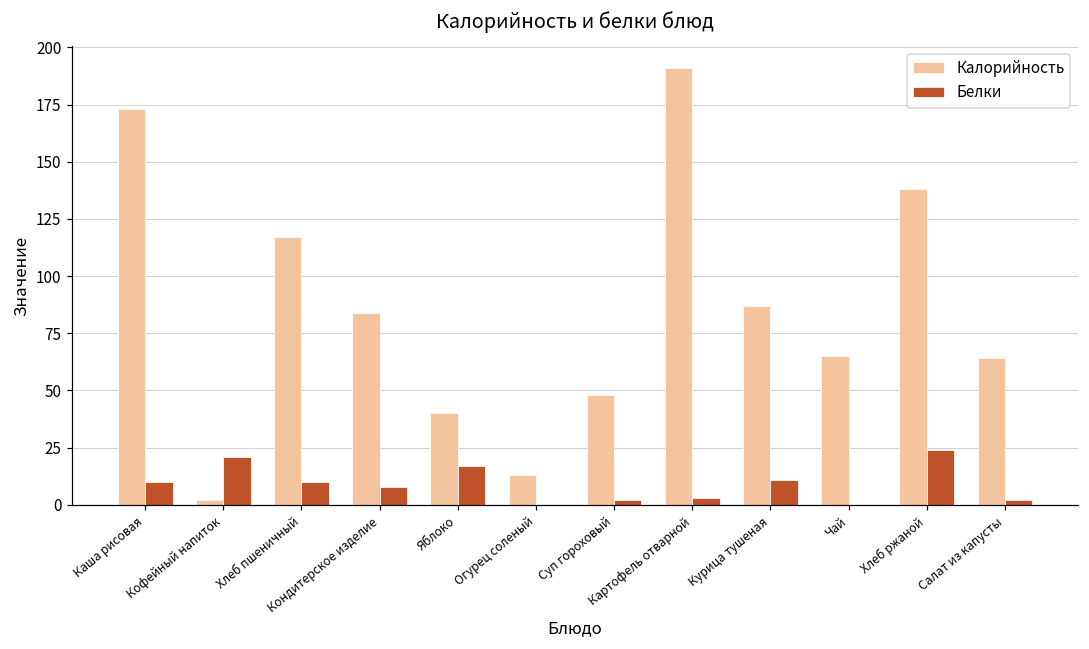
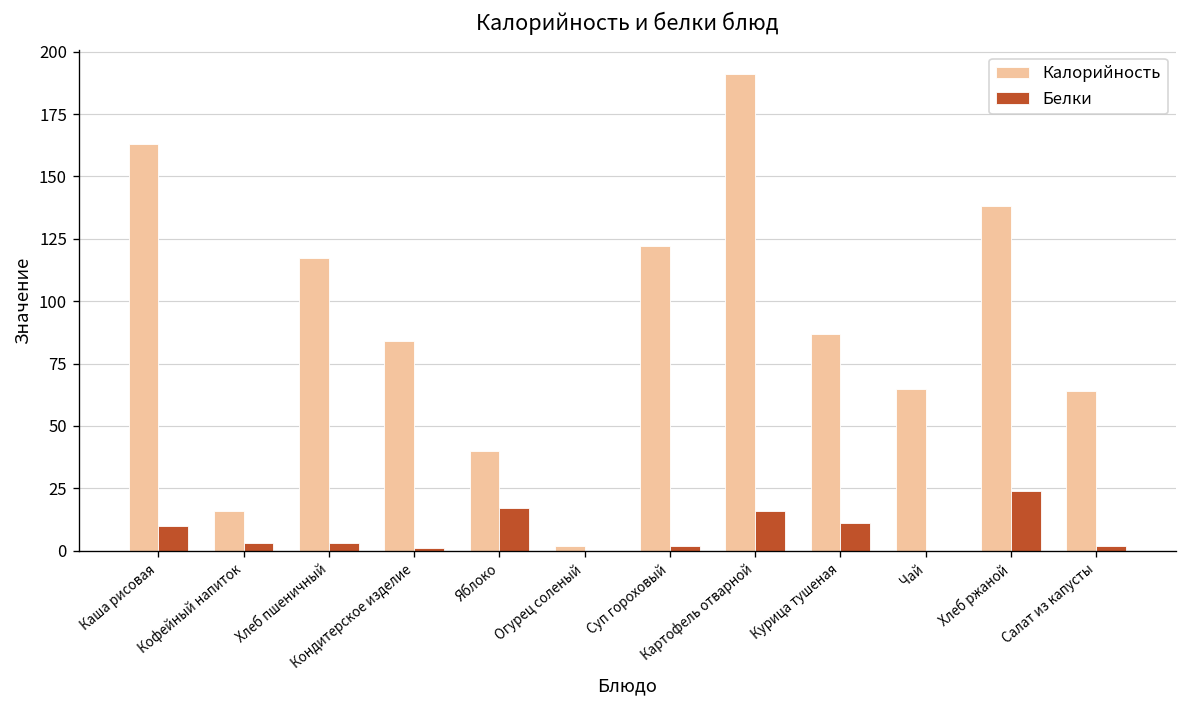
  {
    "Калорийность": {
-     "Каша рисовая": 173,
-     "Кофейный напиток": 2,
+     "Каша рисовая": 163,
+     "Кофейный напиток": 16,
      "Хлеб пшеничный": 117,
      "Кондитерское изделие": 84,
      "Яблоко": 40,
-     "Огурец соленый": 13,
-     "Суп гороховый": 48,
+     "Огурец соленый": 2,
+     "Суп гороховый": 122,
      "Картофель отварной": 191,
      "Курица тушеная": 87,
      "Чай": 65,
      "Хлеб ржаной": 138,
      "Салат из капусты": 64
    },
    "Белки": {
      "Каша рисовая": 10,
-     "Кофейный напиток": 21,
-     "Хлеб пшеничный": 10,
-     "Кондитерское изделие": 8,
+     "Кофейный напиток": 3,
+     "Хлеб пшеничный": 3,
+     "Кондитерское изделие": 1,
      "Яблоко": 17,
      "Огурец соленый": 0,
      "Суп гороховый": 2,
-     "Картофель отварной": 3,
+     "Картофель отварной": 16,
      "Курица тушеная": 11,
      "Чай": 0,
      "Хлеб ржаной": 24,
      "Салат из капусты": 2
    }
  }
